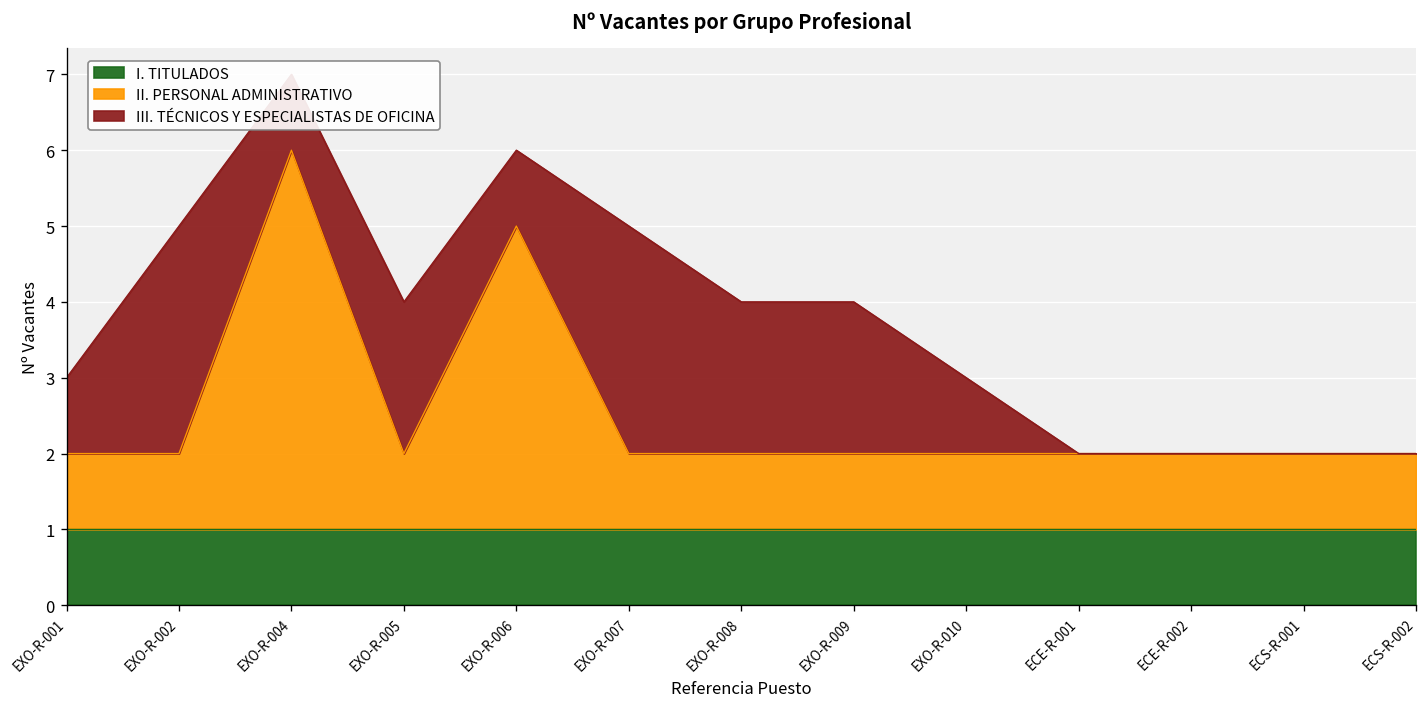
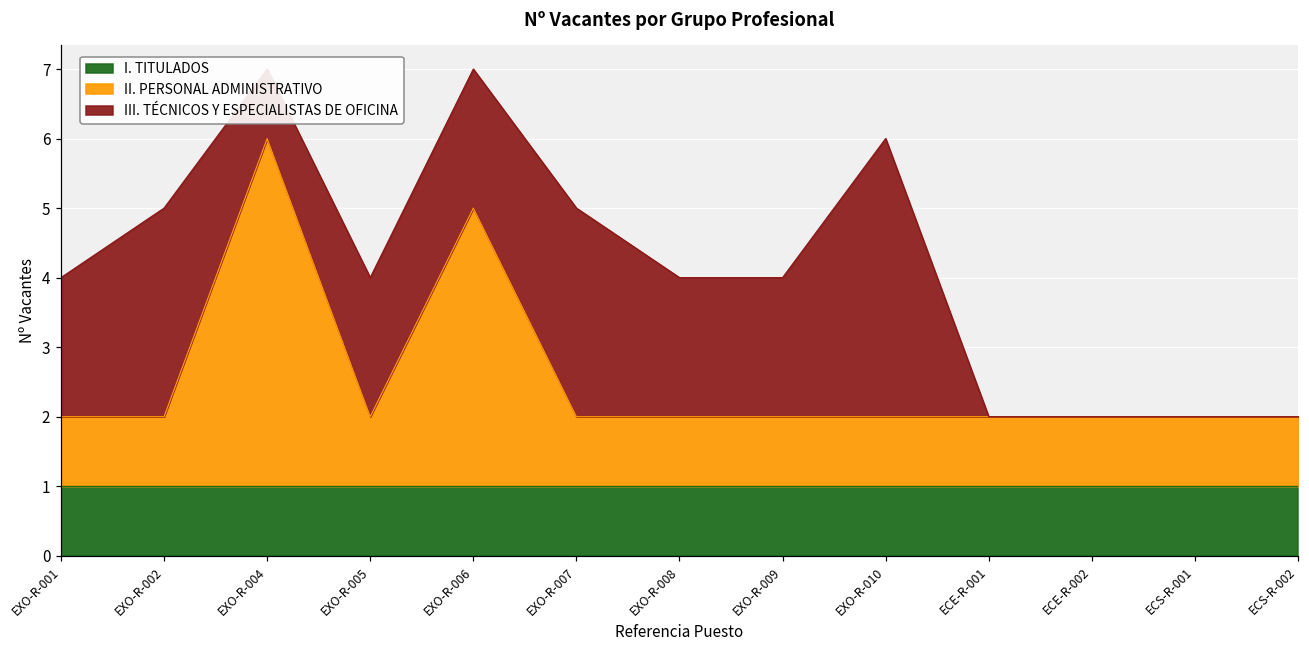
  {
    "I. TITULADOS": {
      "EXO-R-001": 1,
      "EXO-R-002": 1,
      "EXO-R-004": 1,
      "EXO-R-005": 1,
      "EXO-R-006": 1,
      "EXO-R-007": 1,
      "EXO-R-008": 1,
      "EXO-R-009": 1,
      "EXO-R-010": 1,
      "ECE-R-001": 1,
      "ECE-R-002": 1,
      "ECS-R-001": 1,
      "ECS-R-002": 1
    },
    "II. PERSONAL ADMINISTRATIVO": {
      "EXO-R-001": 2,
      "EXO-R-002": 2,
      "EXO-R-004": 6,
      "EXO-R-005": 2,
      "EXO-R-006": 5,
      "EXO-R-007": 2,
      "EXO-R-008": 2,
      "EXO-R-009": 2,
      "EXO-R-010": 2
    },
    "III. TÉCNICOS Y ESPECIALISTAS DE OFICINA": {
-     "EXO-R-001": 1,
+     "EXO-R-001": 2,
      "EXO-R-002": 3,
      "EXO-R-005": 2,
-     "EXO-R-006": 1,
+     "EXO-R-006": 2,
      "EXO-R-007": 3,
      "EXO-R-008": 2,
      "EXO-R-009": 2,
-     "EXO-R-010": 1
+     "EXO-R-010": 4
    }
  }
